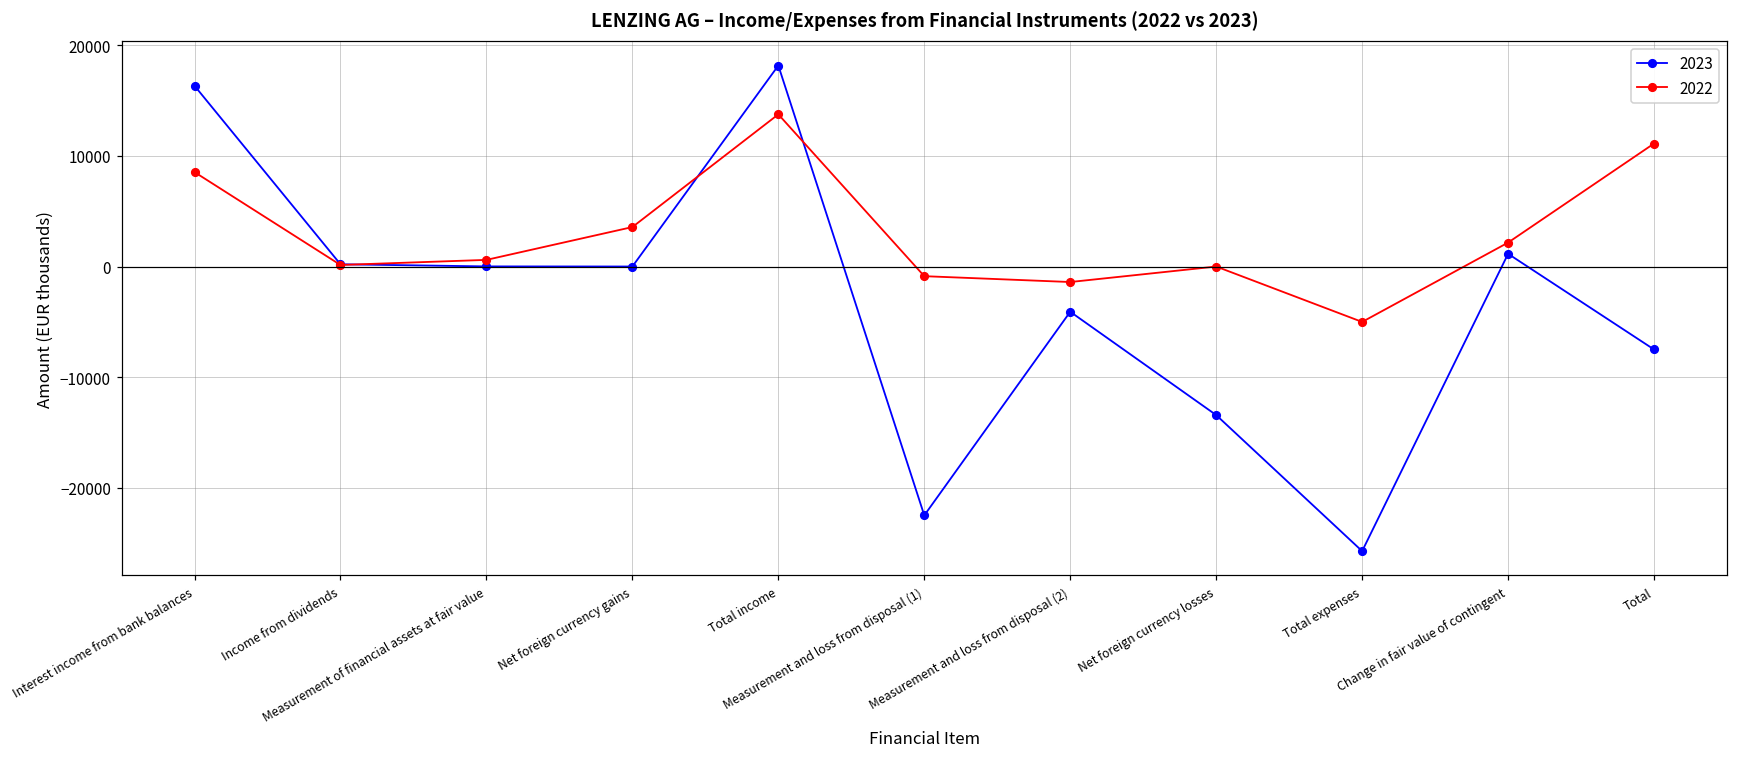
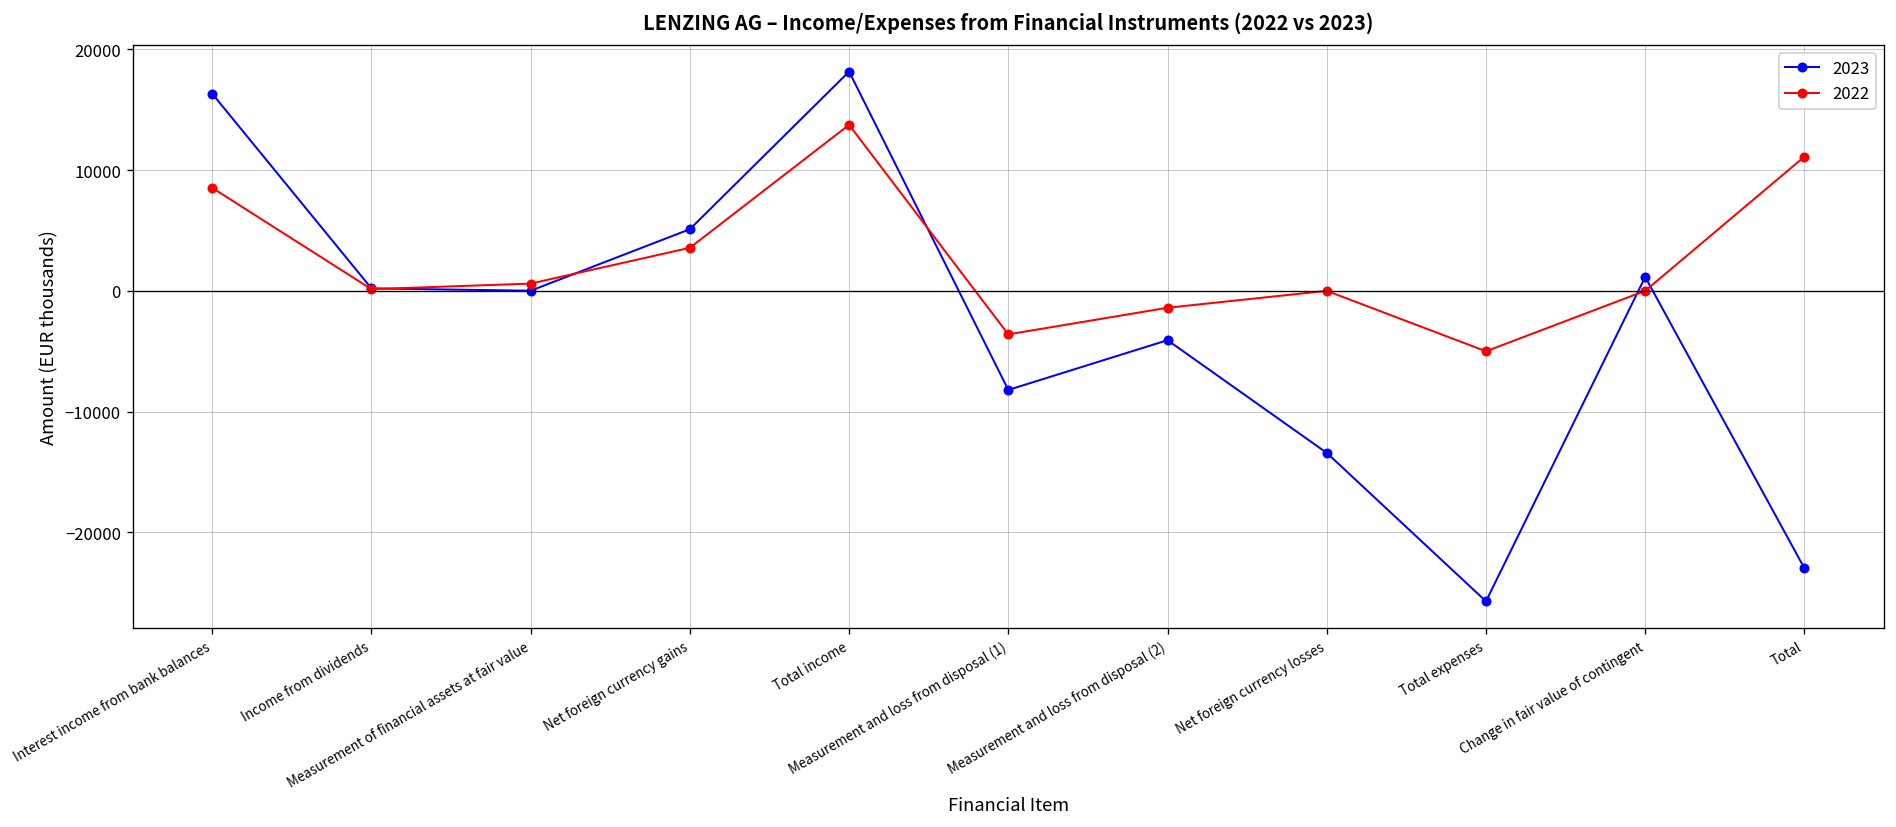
  {
    "2023": {
      "Interest income from bank balances": 16300,
      "Measurement of financial assets at fair value": 0,
-     "Net foreign currency gains": 0,
+     "Net foreign currency gains": 5100,
      "Total income": 18200,
-     "Measurement and loss from disposal (1)": -22500,
+     "Measurement and loss from disposal (1)": -8200,
      "Measurement and loss from disposal (2)": -4100,
      "Net foreign currency losses": -13400,
      "Total expenses": -25700,
      "Change in fair value of contingent": 1100,
-     "Total": -7500
+     "Total": -23000
    },
    "2022": {
      "Interest income from bank balances": 8500,
      "Measurement of financial assets at fair value": 600,
      "Net foreign currency gains": 3600,
      "Total income": 13800,
-     "Measurement and loss from disposal (1)": -900,
+     "Measurement and loss from disposal (1)": -3600,
      "Measurement and loss from disposal (2)": -1400,
      "Net foreign currency losses": 0,
      "Total expenses": -5000,
-     "Change in fair value of contingent": 2200,
+     "Change in fair value of contingent": 0,
      "Total": 11100
    }
  }
